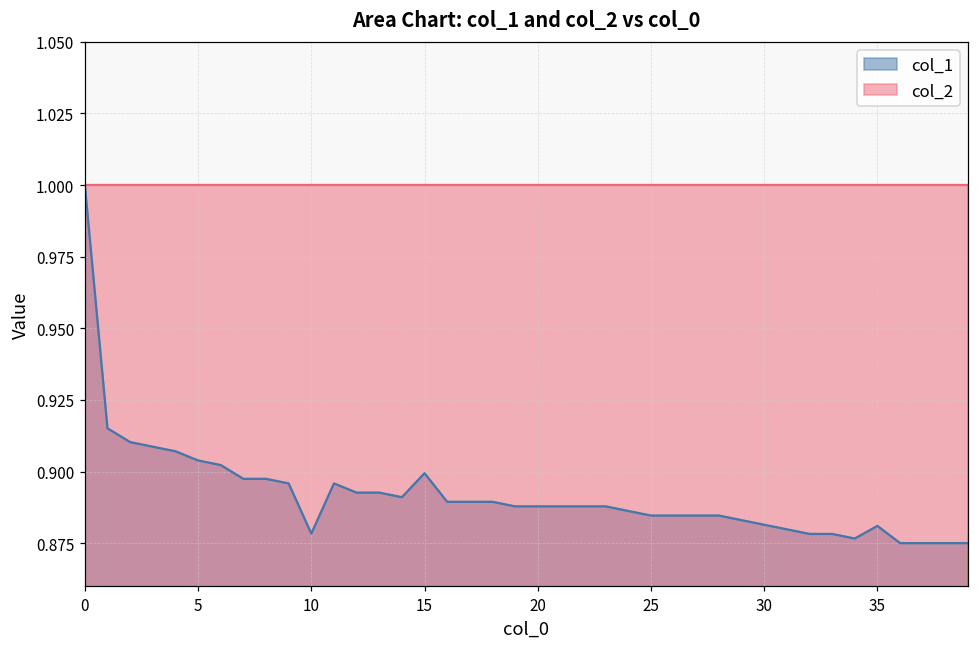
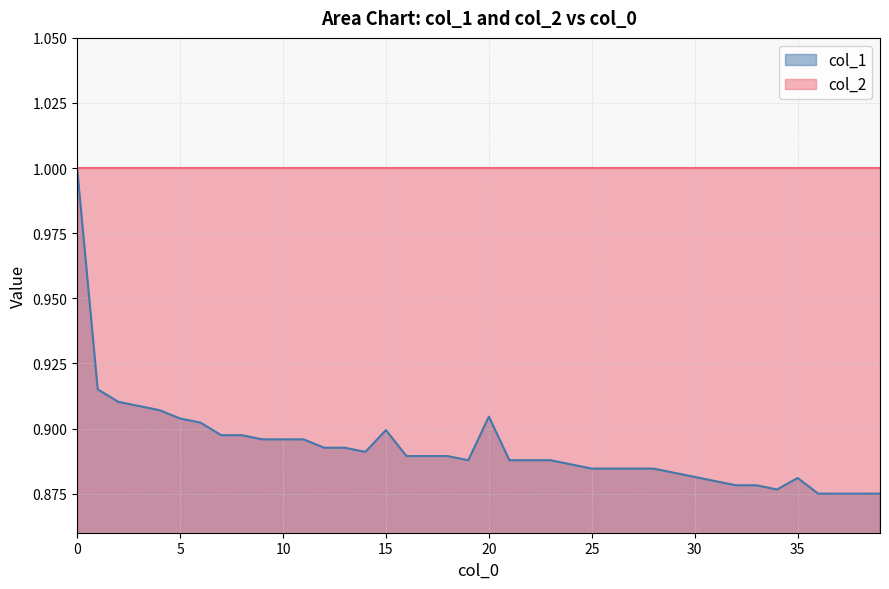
  {
    "col_1": {
      "5": 0.904,
-     "10": 0.878,
+     "10": 0.896,
      "15": 0.899,
-     "20": 0.888,
+     "20": 0.905,
      "25": 0.885,
      "30": 0.881,
      "35": 0.881
    },
    "col_2": {
      "5": 1.000,
      "10": 1.000,
      "15": 1.000,
      "20": 1.000,
      "25": 1.000,
      "30": 1.000,
      "35": 1.000
    }
  }
